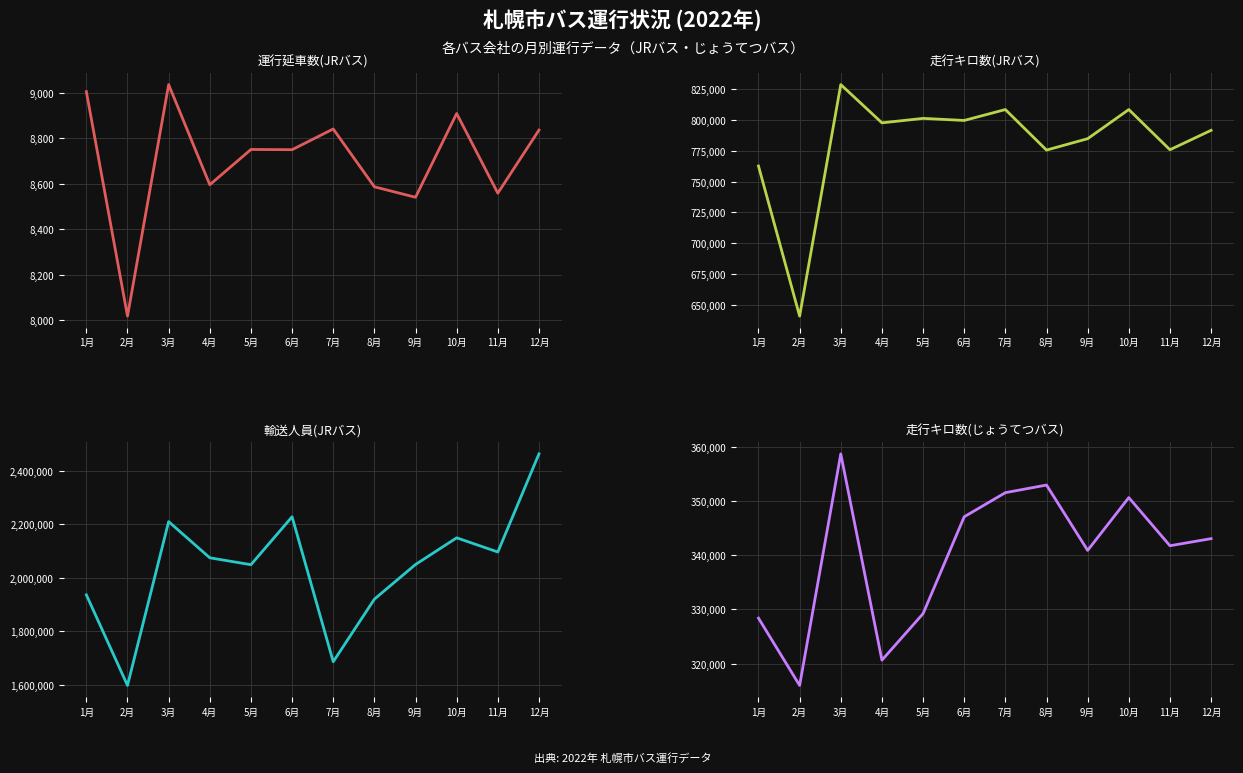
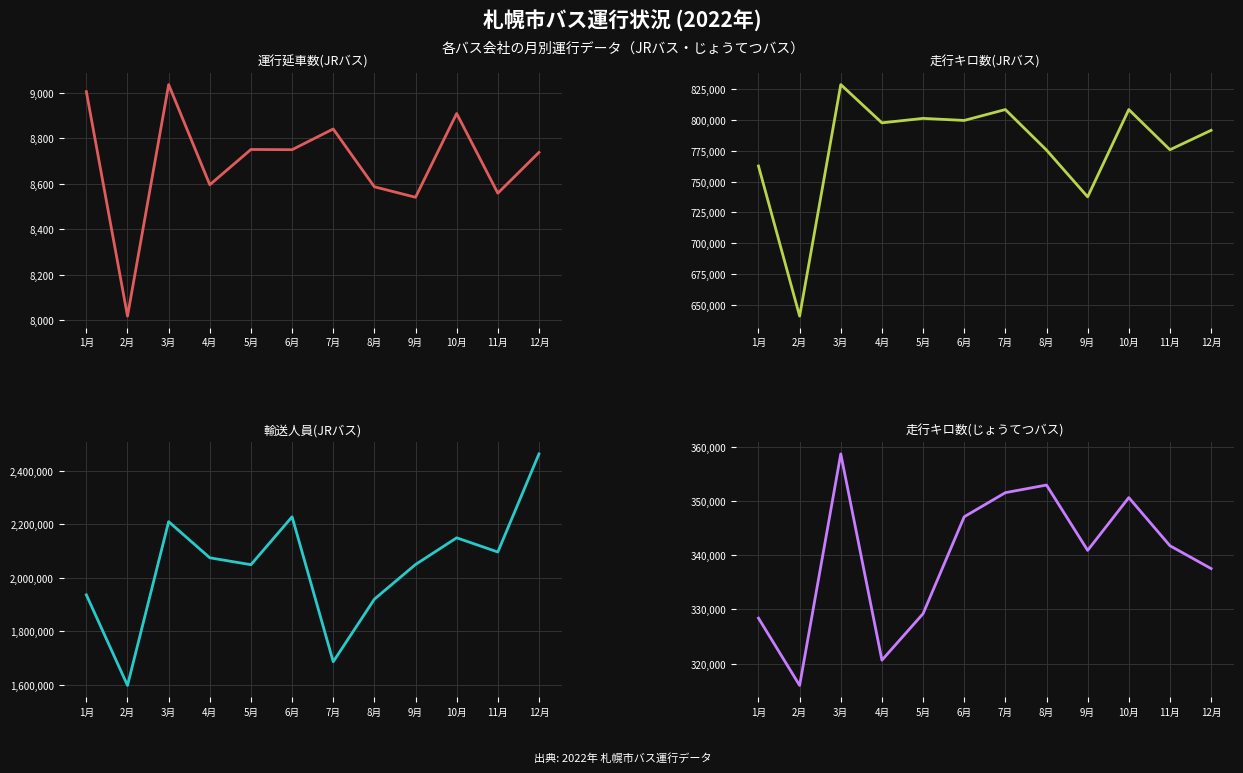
  {
    "運行延車数(JRバス)": {
      "1月": "9,000",
      "2月": "8,020",
      "3月": "9,040",
      "4月": "8,600",
      "5月": "8,750",
      "6月": "8,750",
      "7月": "8,840",
      "8月": "8,590",
      "9月": "8,540",
      "10月": "8,910",
      "11月": "8,560",
-     "12月": "8,840"
+     "12月": "8,740"
    },
    "走行キロ数(JRバス)": {
      "1月": "763,000",
      "2月": "641,000",
      "3月": "829,000",
      "4月": "798,000",
      "5月": "801,000",
      "6月": "800,000",
      "7月": "809,000",
      "8月": "776,000",
-     "9月": "785,000",
+     "9月": "738,000",
      "10月": "809,000",
      "11月": "776,000",
      "12月": "792,000"
    },
    "輸送人員(JRバス)": {
      "1月": "1,940,000",
      "2月": "1,600,000",
      "3月": "2,210,000",
      "4月": "2,070,000",
      "5月": "2,050,000",
      "6月": "2,230,000",
      "7月": "1,690,000",
      "8月": "1,920,000",
      "9月": "2,050,000",
      "10月": "2,150,000",
      "11月": "2,100,000",
      "12月": "2,460,000"
    },
    "走行キロ数(じょうてつバス)": {
      "1月": "328,000",
      "2月": "316,000",
      "3月": "359,000",
      "4月": "321,000",
      "5月": "329,000",
      "6月": "347,000",
      "7月": "352,000",
      "8月": "353,000",
      "9月": "341,000",
      "10月": "351,000",
      "11月": "342,000",
-     "12月": "343,000"
+     "12月": "338,000"
    }
  }
